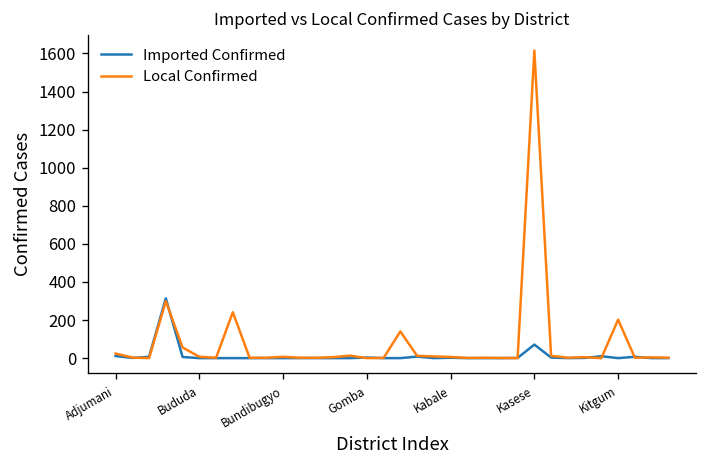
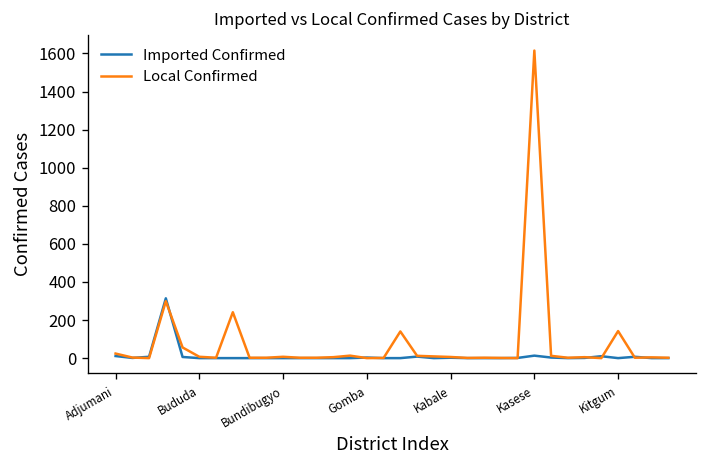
  {
    "Imported Confirmed": {
-     "Kasese": 70,
+     "Kasese": 10,
      "Kitgum": 0
    },
    "Local Confirmed": {
      "Kasese": 1620,
-     "Kitgum": 200
+     "Kitgum": 140
    }
  }
